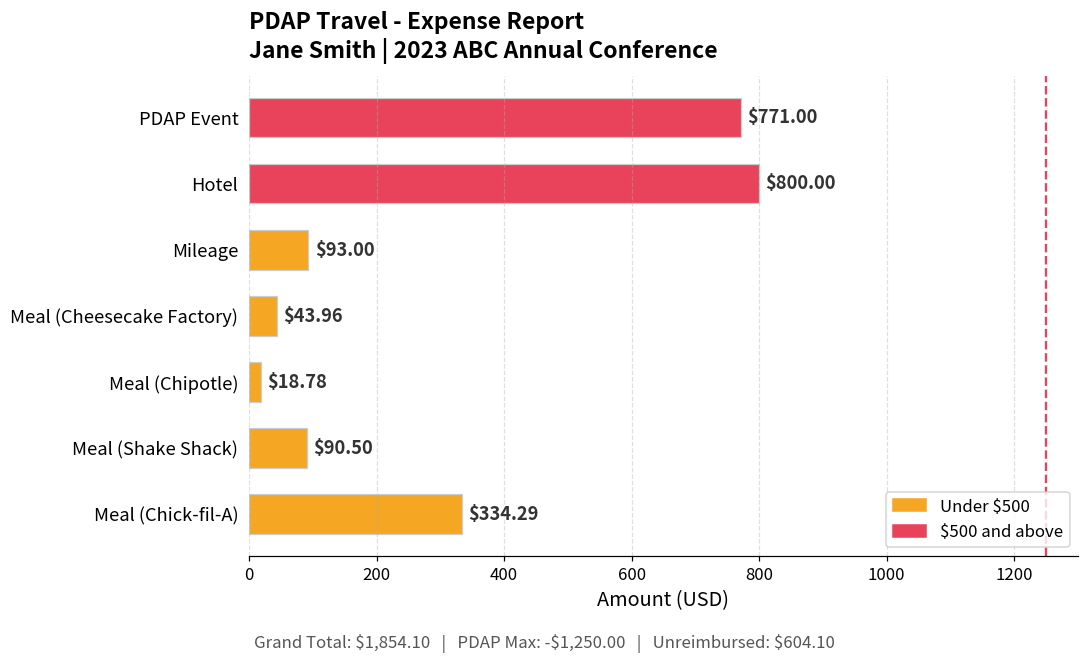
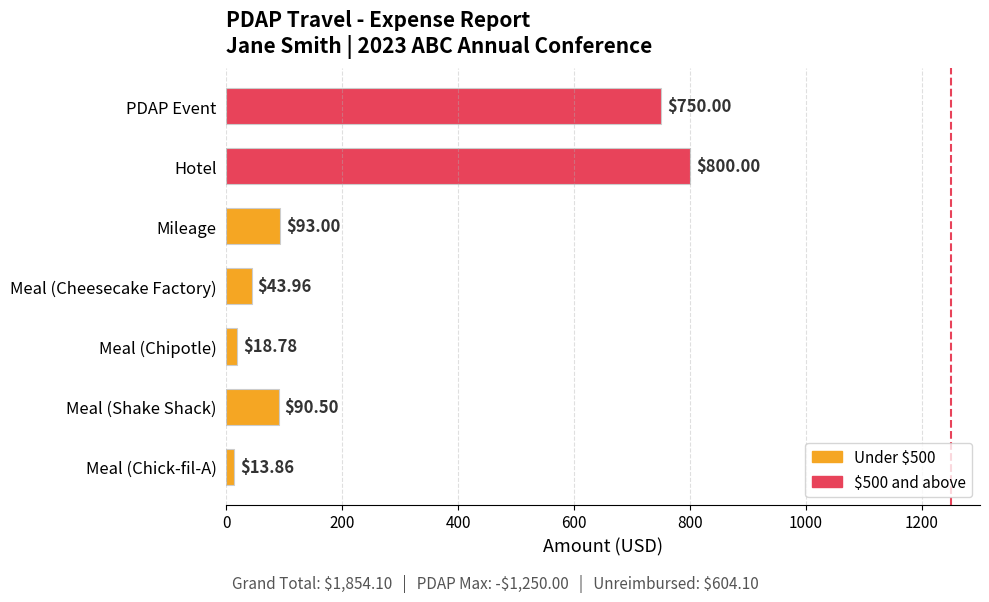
  {
-   "PDAP Event": "$771.00",
+   "PDAP Event": "$750.00",
    "Hotel": "$800.00",
    "Mileage": "$93.00",
    "Meal (Cheesecake Factory)": "$43.96",
    "Meal (Chipotle)": "$18.78",
    "Meal (Shake Shack)": "$90.50",
-   "Meal (Chick-fil-A)": "$334.29"
+   "Meal (Chick-fil-A)": "$13.86"
  }
